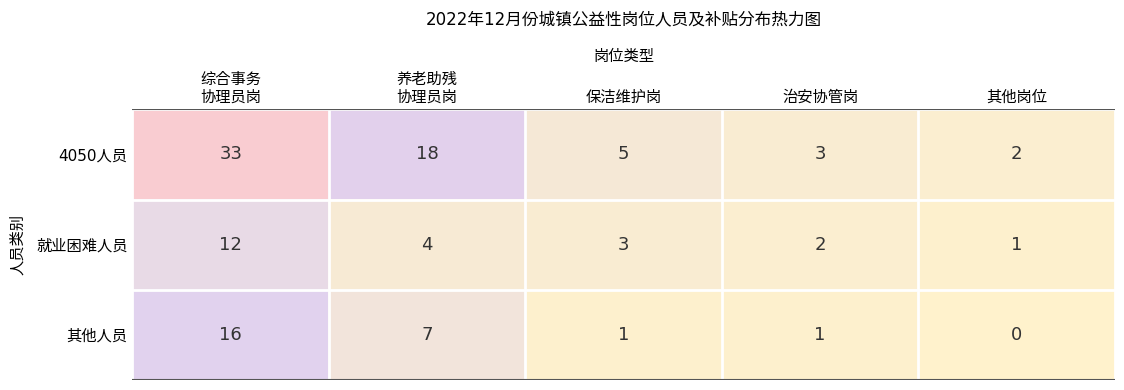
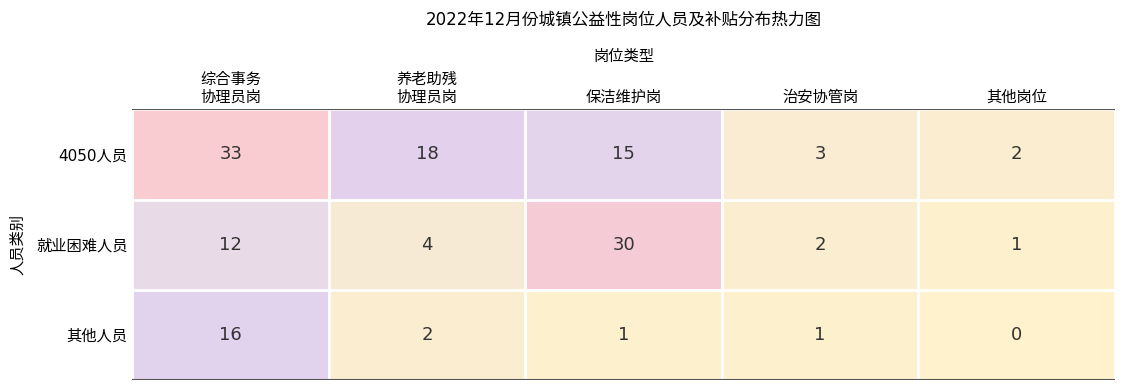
  {
    "4050人员": {
      "综合事务 协理员岗": 33,
      "养老助残 协理员岗": 18,
-     "保洁维护岗": 5,
+     "保洁维护岗": 15,
      "治安协管岗": 3,
      "其他岗位": 2
    },
    "就业困难人员": {
      "综合事务 协理员岗": 12,
      "养老助残 协理员岗": 4,
-     "保洁维护岗": 3,
+     "保洁维护岗": 30,
      "治安协管岗": 2,
      "其他岗位": 1
    },
    "其他人员": {
      "综合事务 协理员岗": 16,
-     "养老助残 协理员岗": 7,
+     "养老助残 协理员岗": 2,
      "保洁维护岗": 1,
      "治安协管岗": 1,
      "其他岗位": 0
    }
  }
